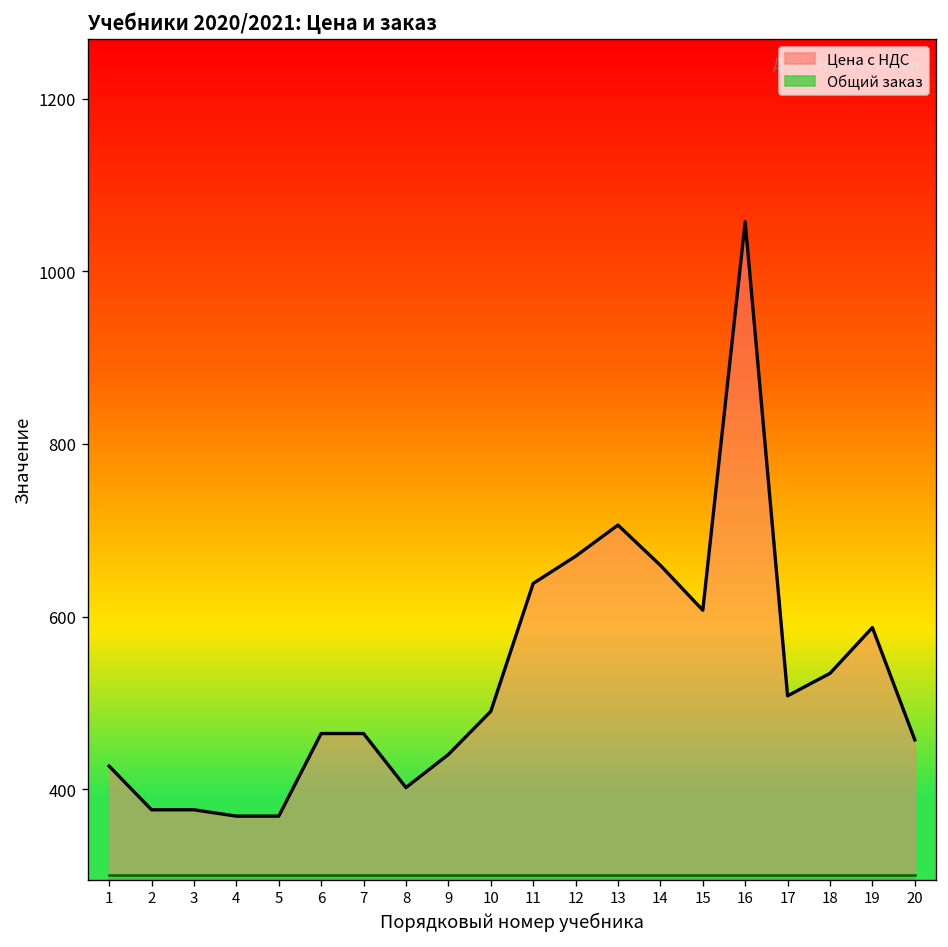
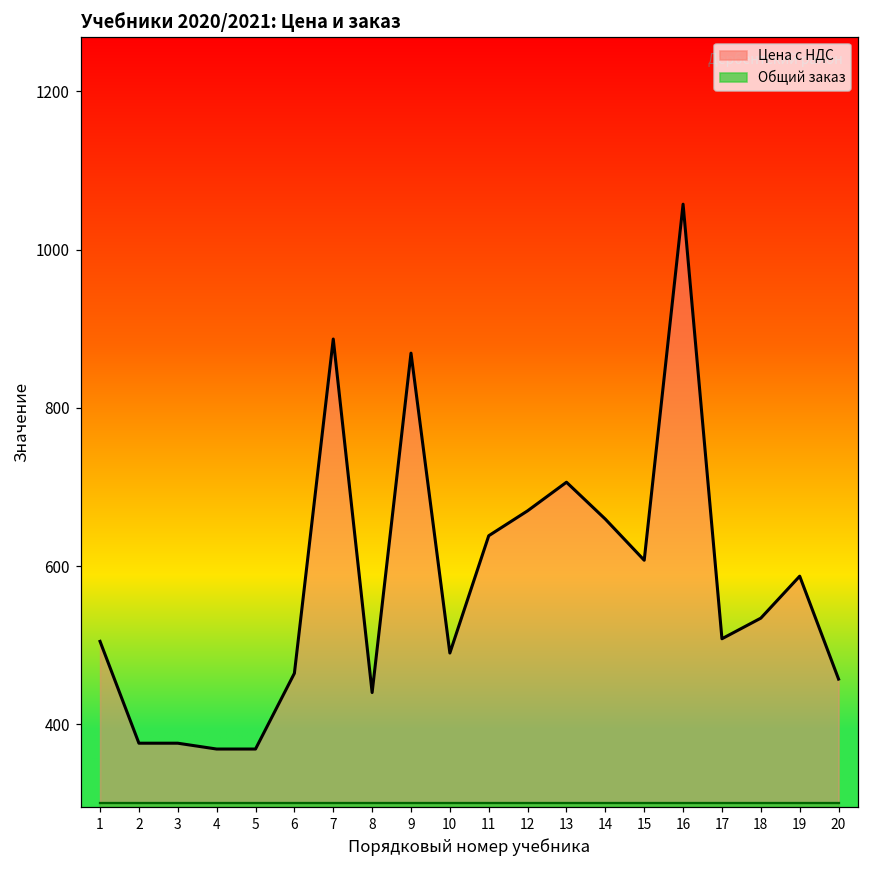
  {
    "Цена с НДС": {
-     "1": 430,
+     "1": 500,
      "2": 380,
      "3": 380,
      "4": 370,
      "5": 370,
      "6": 460,
-     "7": 460,
-     "8": 400,
-     "9": 440,
+     "7": 890,
+     "8": 440,
+     "9": 870,
      "10": 490,
      "11": 640,
      "12": 670,
      "13": 710,
      "14": 660,
      "15": 610,
      "16": 1060,
      "17": 510,
      "18": 530,
      "19": 590,
      "20": 460
    },
    "Общий заказ": {
      "1": 300,
      "2": 300,
      "3": 300,
      "4": 300,
      "5": 300,
      "6": 300,
      "7": 300,
      "8": 300,
      "9": 300,
      "10": 300,
      "11": 300,
      "12": 300,
      "13": 300,
      "14": 300,
      "15": 300,
      "16": 300,
      "17": 300,
      "18": 300,
      "19": 300,
      "20": 300
    }
  }
